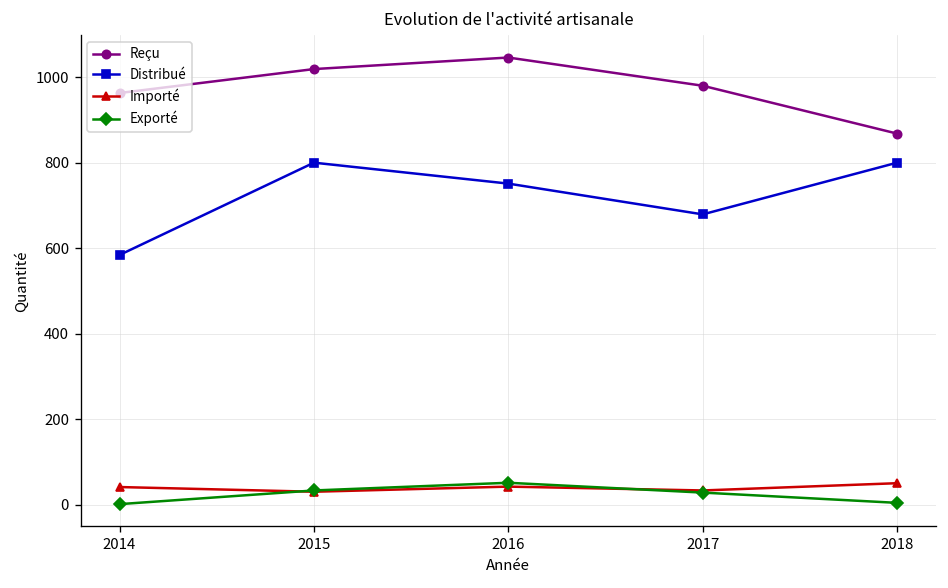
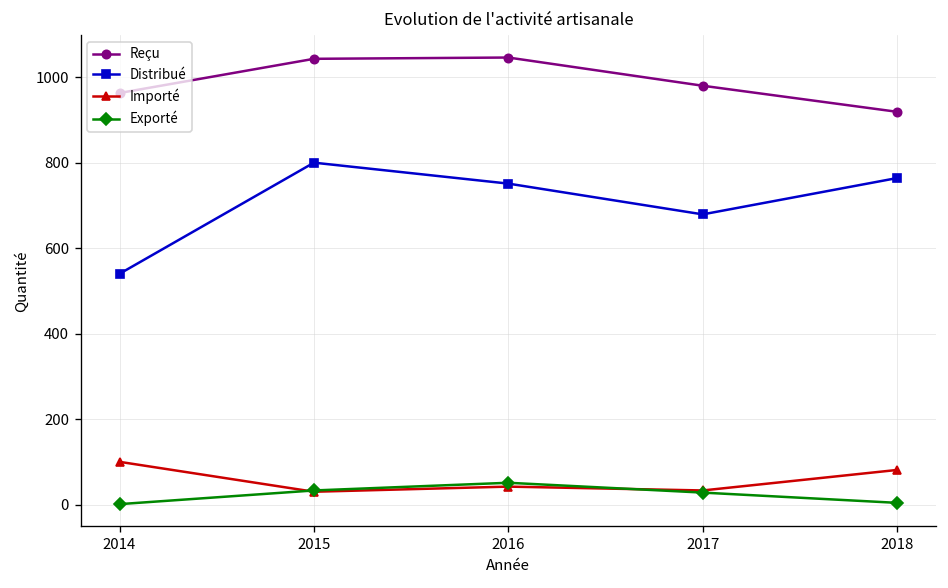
  {
    "Reçu": {
-     "2015": 1020,
+     "2015": 1040,
      "2016": 1050,
      "2017": 980,
-     "2018": 870
+     "2018": 920
    },
    "Distribué": {
-     "2014": 580,
+     "2014": 540,
      "2015": 800,
      "2016": 750,
      "2017": 680,
-     "2018": 800
+     "2018": 760
    },
    "Importé": {
-     "2014": 40,
+     "2014": 100,
      "2016": 40,
-     "2018": 50
+     "2018": 80
    },
    "Exporté": {
      "2014": 0,
      "2016": 50,
      "2018": 0
    }
  }
